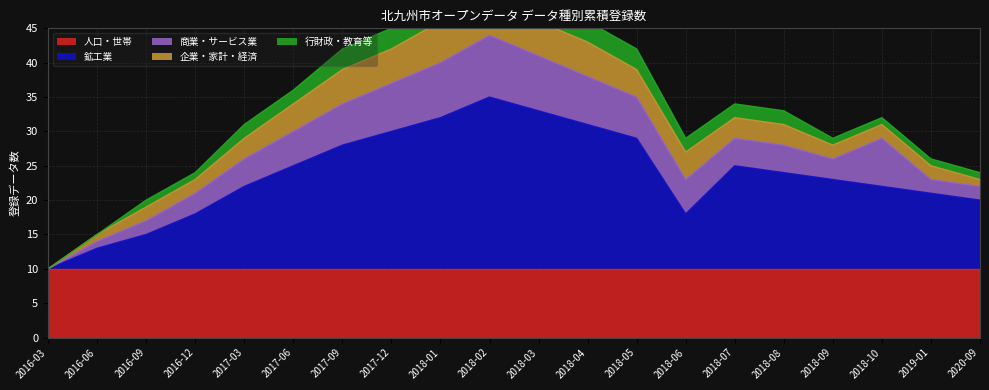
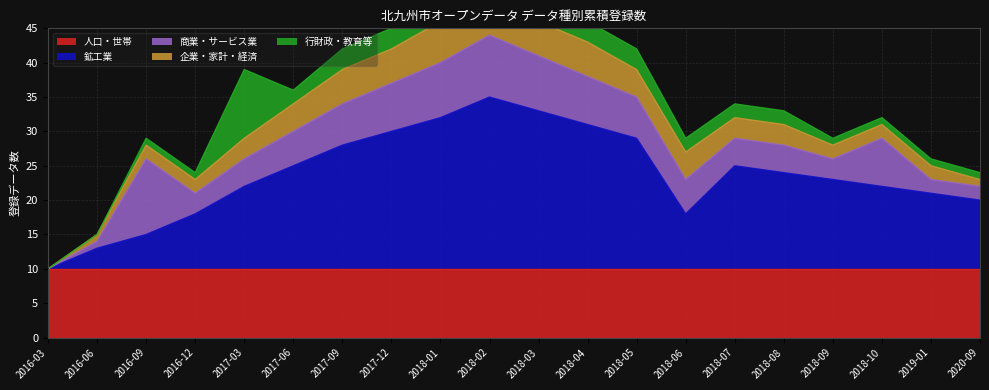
  {
    "人口・世帯": {
      "2016-06": 10,
      "2016-09": 10,
      "2016-12": 10,
      "2017-03": 10,
      "2017-06": 10,
      "2017-09": 10,
      "2017-12": 10,
      "2018-01": 10,
      "2018-02": 10,
      "2018-03": 10,
      "2018-04": 10,
      "2018-05": 10,
      "2018-06": 10,
      "2018-07": 10,
      "2018-08": 10,
      "2018-09": 10,
      "2018-10": 10,
      "2019-01": 10,
      "2020-09": 10
    },
    "鉱工業": {
      "2016-06": 3,
      "2016-09": 5,
      "2016-12": 8,
      "2017-03": 12,
      "2017-06": 15,
      "2017-09": 18,
      "2017-12": 20,
      "2018-01": 22,
      "2018-02": 25,
      "2018-03": 23,
      "2018-04": 21,
      "2018-05": 19,
      "2018-06": 8,
      "2018-07": 15,
      "2018-08": 14,
      "2018-09": 13,
      "2018-10": 12,
      "2019-01": 11,
      "2020-09": 10
    },
    "商業・サービス業": {
      "2016-06": 1,
-     "2016-09": 2,
+     "2016-09": 11,
      "2016-12": 3,
      "2017-03": 4,
      "2017-06": 5,
      "2017-09": 6,
      "2017-12": 7,
      "2018-01": 8,
      "2018-02": 9,
      "2018-03": 8,
      "2018-04": 7,
      "2018-05": 6,
      "2018-06": 5,
      "2018-07": 4,
      "2018-08": 4,
      "2018-09": 3,
      "2018-10": 7,
      "2019-01": 2,
      "2020-09": 2
    },
    "企業・家計・経済": {
      "2016-09": 2,
      "2016-12": 2,
      "2017-03": 3,
      "2017-06": 4,
      "2017-09": 5,
      "2017-12": 5,
      "2018-04": 5,
      "2018-05": 4,
      "2018-06": 4,
      "2018-07": 3,
      "2018-08": 3,
      "2018-09": 2,
      "2018-10": 2,
      "2019-01": 2,
      "2020-09": 1
    },
    "行財政・教育等": {
      "2016-09": 1,
      "2016-12": 1,
-     "2017-03": 2,
+     "2017-03": 10,
      "2017-06": 2,
      "2017-12": 3,
      "2018-05": 3,
      "2018-06": 2,
      "2018-07": 2,
      "2018-08": 2,
      "2018-09": 1,
      "2018-10": 1,
      "2019-01": 1,
      "2020-09": 1
    }
  }
